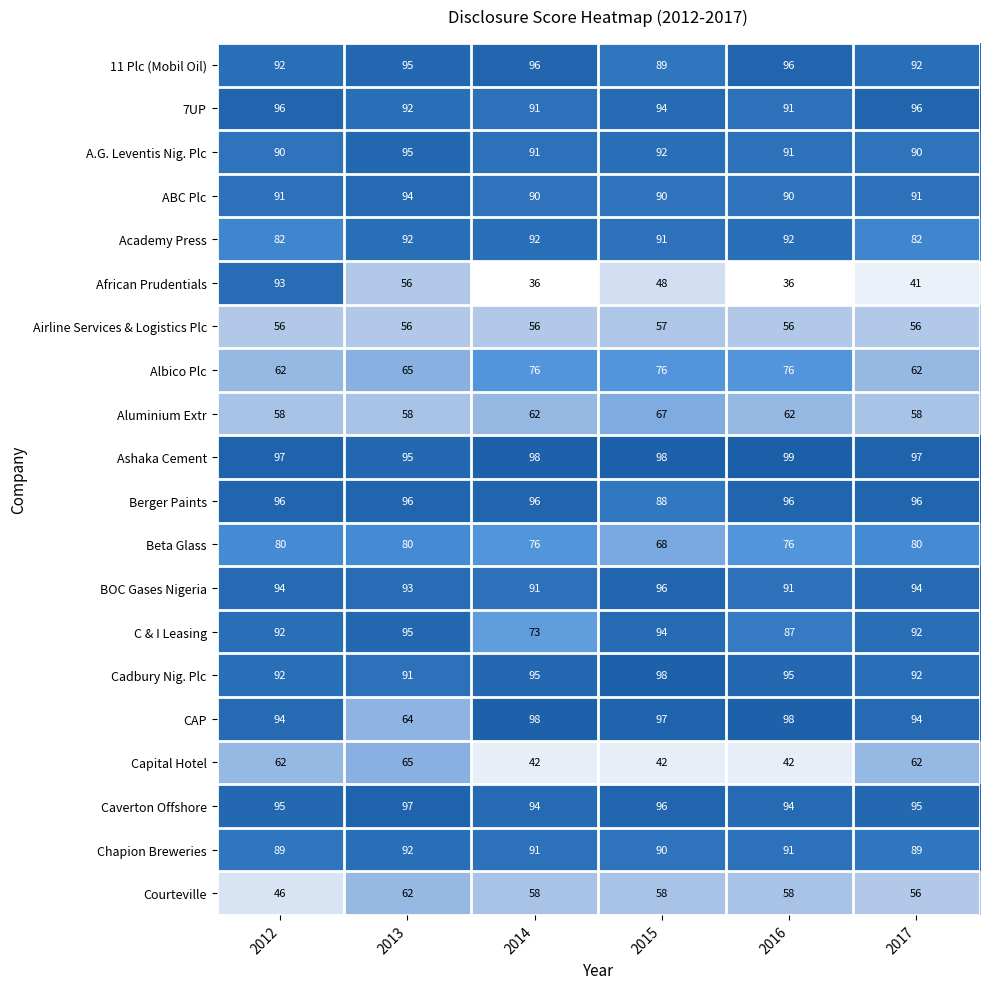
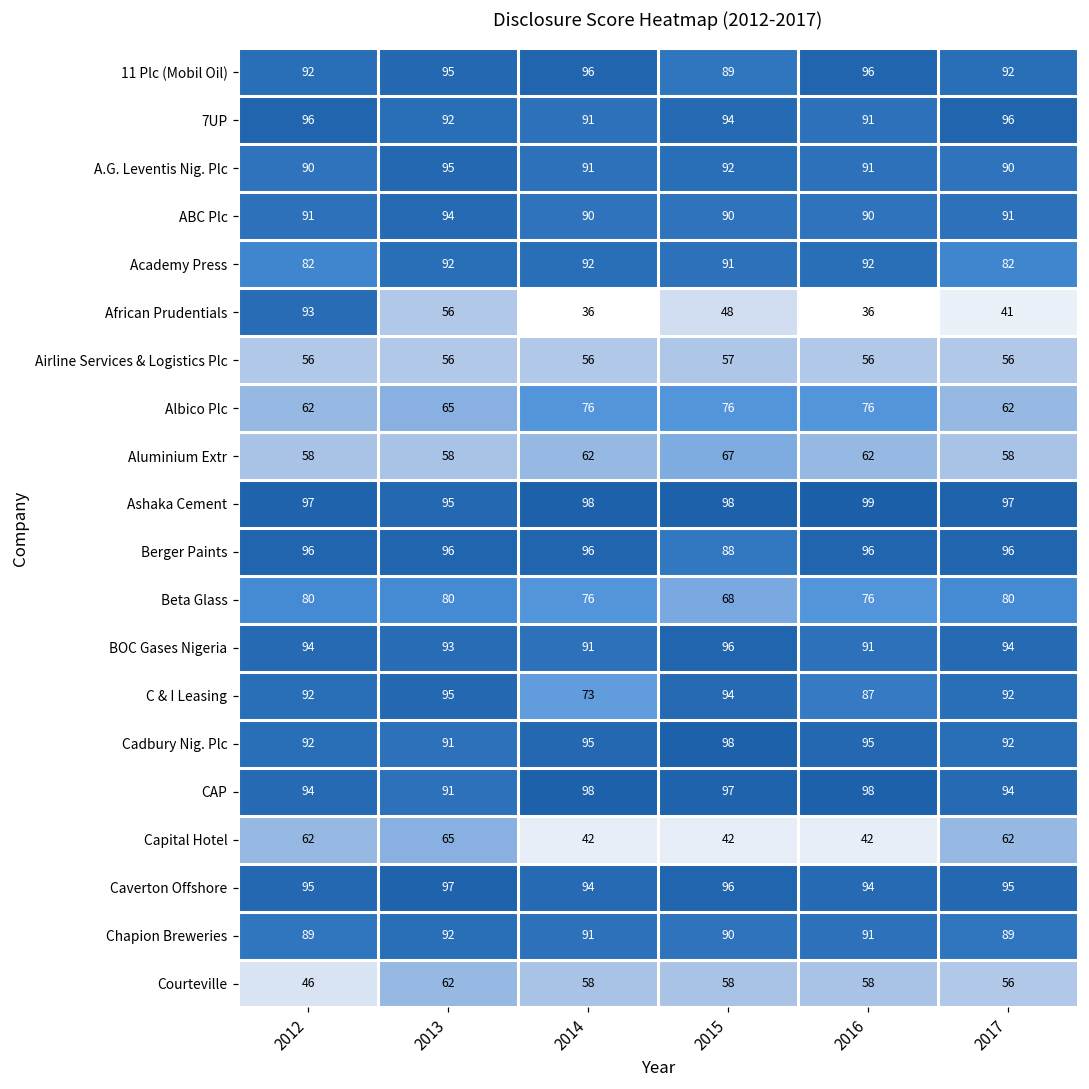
  {
    "11 Plc (Mobil Oil)": {
      "2012": 92,
      "2013": 95,
      "2014": 96,
      "2015": 89,
      "2016": 96,
      "2017": 92
    },
    "7UP": {
      "2012": 96,
      "2013": 92,
      "2014": 91,
      "2015": 94,
      "2016": 91,
      "2017": 96
    },
    "A.G. Leventis Nig. Plc": {
      "2012": 90,
      "2013": 95,
      "2014": 91,
      "2015": 92,
      "2016": 91,
      "2017": 90
    },
    "ABC Plc": {
      "2012": 91,
      "2013": 94,
      "2014": 90,
      "2015": 90,
      "2016": 90,
      "2017": 91
    },
    "Academy Press": {
      "2012": 82,
      "2013": 92,
      "2014": 92,
      "2015": 91,
      "2016": 92,
      "2017": 82
    },
    "African Prudentials": {
      "2012": 93,
      "2013": 56,
      "2014": 36,
      "2015": 48,
      "2016": 36,
      "2017": 41
    },
    "Airline Services & Logistics Plc": {
      "2012": 56,
      "2013": 56,
      "2014": 56,
      "2015": 57,
      "2016": 56,
      "2017": 56
    },
    "Albico Plc": {
      "2012": 62,
      "2013": 65,
      "2014": 76,
      "2015": 76,
      "2016": 76,
      "2017": 62
    },
    "Aluminium Extr": {
      "2012": 58,
      "2013": 58,
      "2014": 62,
      "2015": 67,
      "2016": 62,
      "2017": 58
    },
    "Ashaka Cement": {
      "2012": 97,
      "2013": 95,
      "2014": 98,
      "2015": 98,
      "2016": 99,
      "2017": 97
    },
    "Berger Paints": {
      "2012": 96,
      "2013": 96,
      "2014": 96,
      "2015": 88,
      "2016": 96,
      "2017": 96
    },
    "Beta Glass": {
      "2012": 80,
      "2013": 80,
      "2014": 76,
      "2015": 68,
      "2016": 76,
      "2017": 80
    },
    "BOC Gases Nigeria": {
      "2012": 94,
      "2013": 93,
      "2014": 91,
      "2015": 96,
      "2016": 91,
      "2017": 94
    },
    "C & I Leasing": {
      "2012": 92,
      "2013": 95,
      "2014": 73,
      "2015": 94,
      "2016": 87,
      "2017": 92
    },
    "Cadbury Nig. Plc": {
      "2012": 92,
      "2013": 91,
      "2014": 95,
      "2015": 98,
      "2016": 95,
      "2017": 92
    },
    "CAP": {
      "2012": 94,
-     "2013": 64,
+     "2013": 91,
      "2014": 98,
      "2015": 97,
      "2016": 98,
      "2017": 94
    },
    "Capital Hotel": {
      "2012": 62,
      "2013": 65,
      "2014": 42,
      "2015": 42,
      "2016": 42,
      "2017": 62
    },
    "Caverton Offshore": {
      "2012": 95,
      "2013": 97,
      "2014": 94,
      "2015": 96,
      "2016": 94,
      "2017": 95
    },
    "Chapion Breweries": {
      "2012": 89,
      "2013": 92,
      "2014": 91,
      "2015": 90,
      "2016": 91,
      "2017": 89
    },
    "Courteville": {
      "2012": 46,
      "2013": 62,
      "2014": 58,
      "2015": 58,
      "2016": 58,
      "2017": 56
    }
  }
